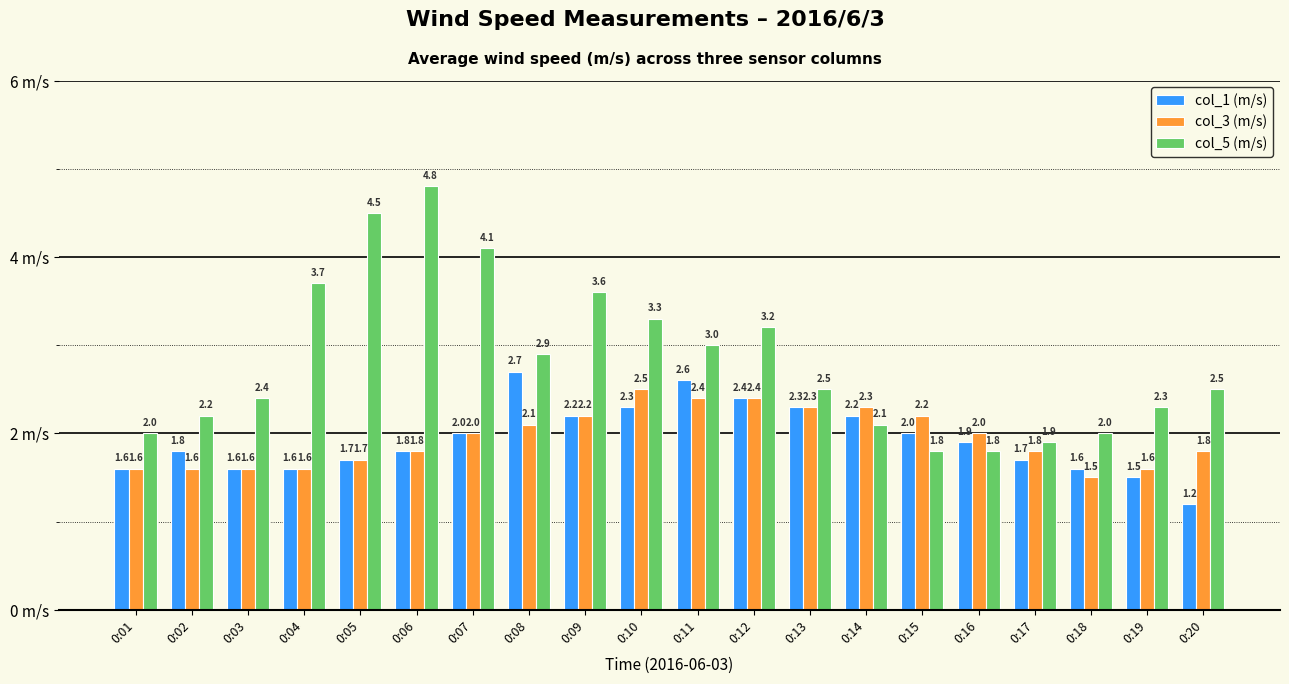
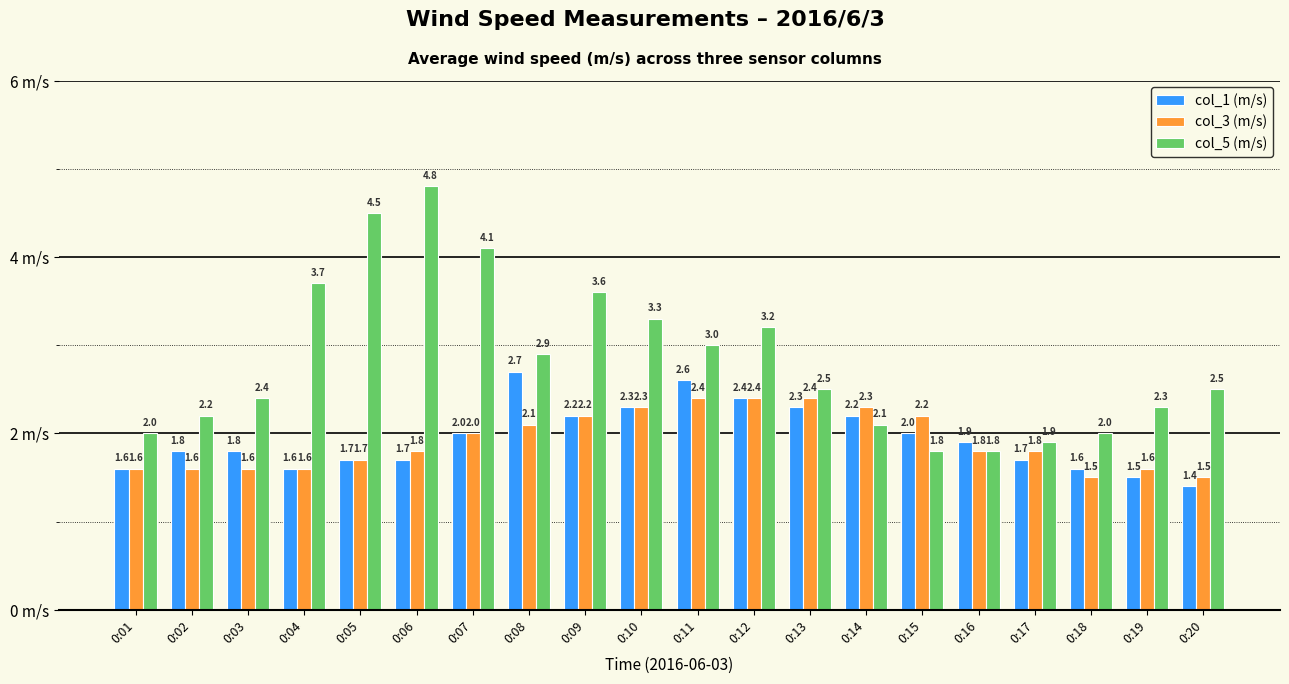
  {
    "col_1 (m/s)": {
      "0:01": 1.6,
      "0:02": 1.8,
-     "0:03": 1.6,
+     "0:03": 1.8,
      "0:04": 1.6,
      "0:05": 1.7,
-     "0:06": 1.8,
+     "0:06": 1.7,
      "0:07": 2.0,
      "0:08": 2.7,
      "0:09": 2.2,
      "0:10": 2.3,
      "0:11": 2.6,
      "0:12": 2.4,
      "0:13": 2.3,
      "0:14": 2.2,
      "0:15": 2.0,
      "0:16": 1.9,
      "0:17": 1.7,
      "0:18": 1.6,
      "0:19": 1.5,
-     "0:20": 1.2
+     "0:20": 1.4
    },
    "col_3 (m/s)": {
      "0:01": 1.6,
      "0:02": 1.6,
      "0:03": 1.6,
      "0:04": 1.6,
      "0:05": 1.7,
      "0:06": 1.8,
      "0:07": 2.0,
      "0:08": 2.1,
      "0:09": 2.2,
-     "0:10": 2.5,
+     "0:10": 2.3,
      "0:11": 2.4,
      "0:12": 2.4,
-     "0:13": 2.3,
+     "0:13": 2.4,
      "0:14": 2.3,
      "0:15": 2.2,
-     "0:16": 2.0,
+     "0:16": 1.8,
      "0:17": 1.8,
      "0:18": 1.5,
      "0:19": 1.6,
-     "0:20": 1.8
+     "0:20": 1.5
    },
    "col_5 (m/s)": {
      "0:01": 2.0,
      "0:02": 2.2,
      "0:03": 2.4,
      "0:04": 3.7,
      "0:05": 4.5,
      "0:06": 4.8,
      "0:07": 4.1,
      "0:08": 2.9,
      "0:09": 3.6,
      "0:10": 3.3,
      "0:11": 3.0,
      "0:12": 3.2,
      "0:13": 2.5,
      "0:14": 2.1,
      "0:15": 1.8,
      "0:16": 1.8,
      "0:17": 1.9,
      "0:18": 2.0,
      "0:19": 2.3,
      "0:20": 2.5
    }
  }
